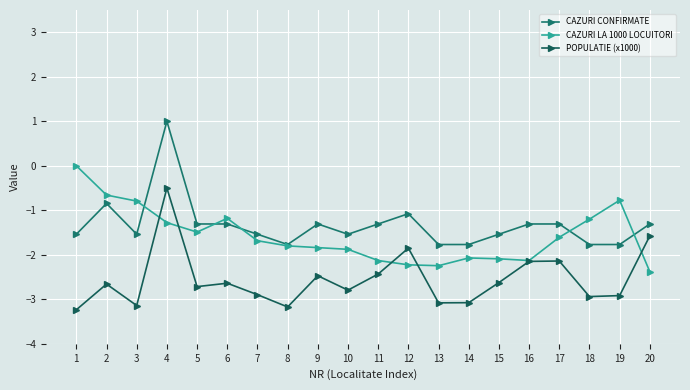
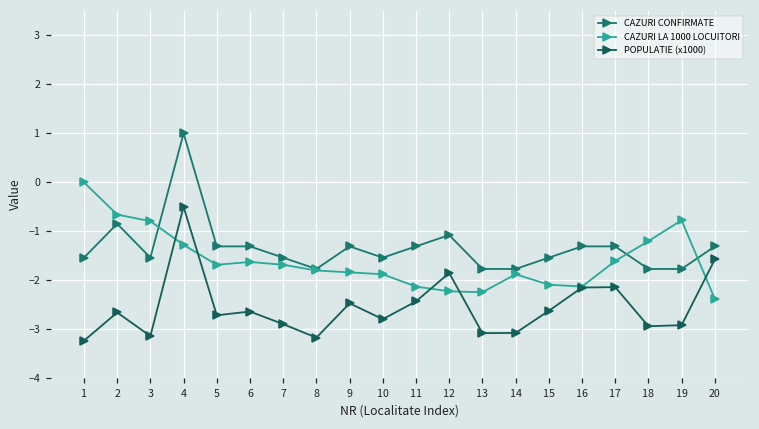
  {
    "CAZURI LA 1000 LOCUITORI": {
      "1": 0.0,
      "2": -0.7,
      "3": -0.8,
      "4": -1.3,
-     "5": -1.5,
-     "6": -1.2,
+     "5": -1.7,
+     "6": -1.6,
      "7": -1.7,
      "9": -1.8,
      "10": -1.9,
      "11": -2.1,
      "12": -2.2,
      "13": -2.2,
-     "14": -2.1,
+     "14": -1.9,
      "15": -2.1,
      "17": -1.6,
      "18": -1.2,
      "19": -0.8,
      "20": -2.4
    }
  }
